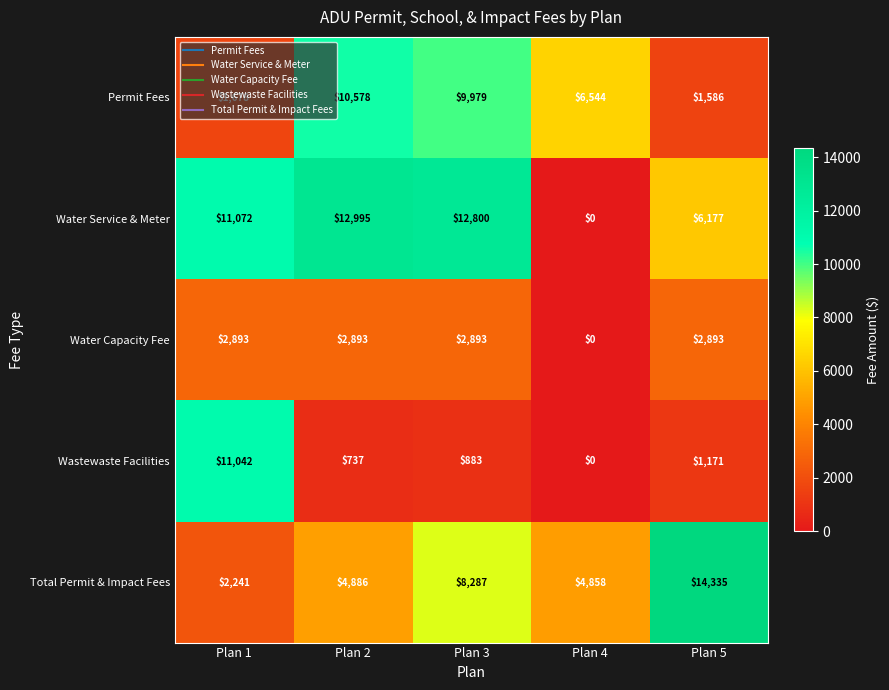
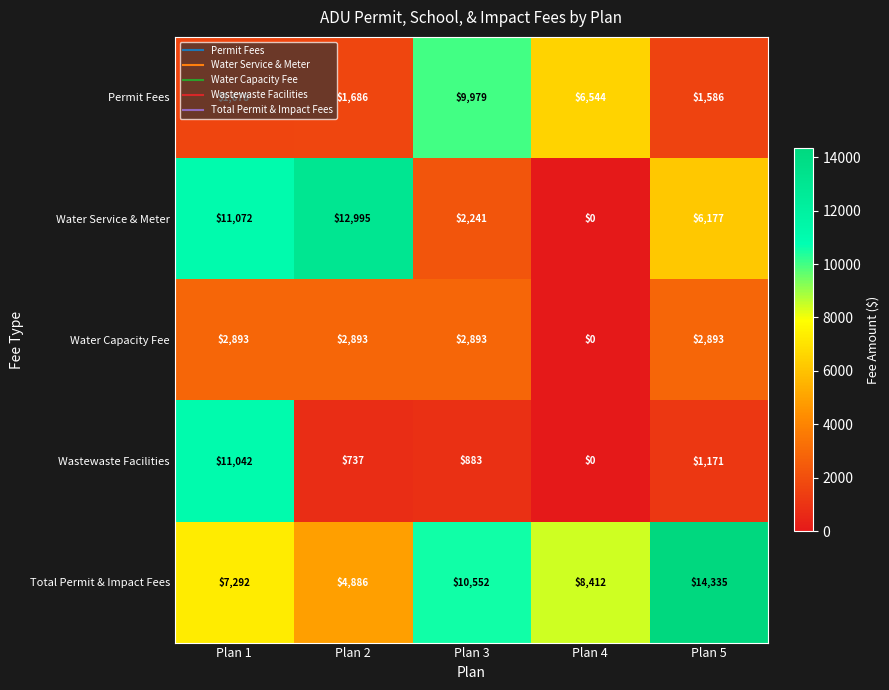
  {
    "Permit Fees": {
-     "Plan 2": "$10,578",
+     "Plan 2": "$1,686",
      "Plan 3": "$9,979",
      "Plan 4": "$6,544",
      "Plan 5": "$1,586"
    },
    "Water Service & Meter": {
      "Plan 1": "$11,072",
      "Plan 2": "$12,995",
-     "Plan 3": "$12,800",
+     "Plan 3": "$2,241",
      "Plan 4": "$0",
      "Plan 5": "$6,177"
    },
    "Water Capacity Fee": {
      "Plan 1": "$2,893",
      "Plan 2": "$2,893",
      "Plan 3": "$2,893",
      "Plan 4": "$0",
      "Plan 5": "$2,893"
    },
    "Wastewaste Facilities": {
      "Plan 1": "$11,042",
      "Plan 2": "$737",
      "Plan 3": "$883",
      "Plan 4": "$0",
      "Plan 5": "$1,171"
    },
    "Total Permit & Impact Fees": {
-     "Plan 1": "$2,241",
+     "Plan 1": "$7,292",
      "Plan 2": "$4,886",
-     "Plan 3": "$8,287",
-     "Plan 4": "$4,858",
+     "Plan 3": "$10,552",
+     "Plan 4": "$8,412",
      "Plan 5": "$14,335"
    }
  }
